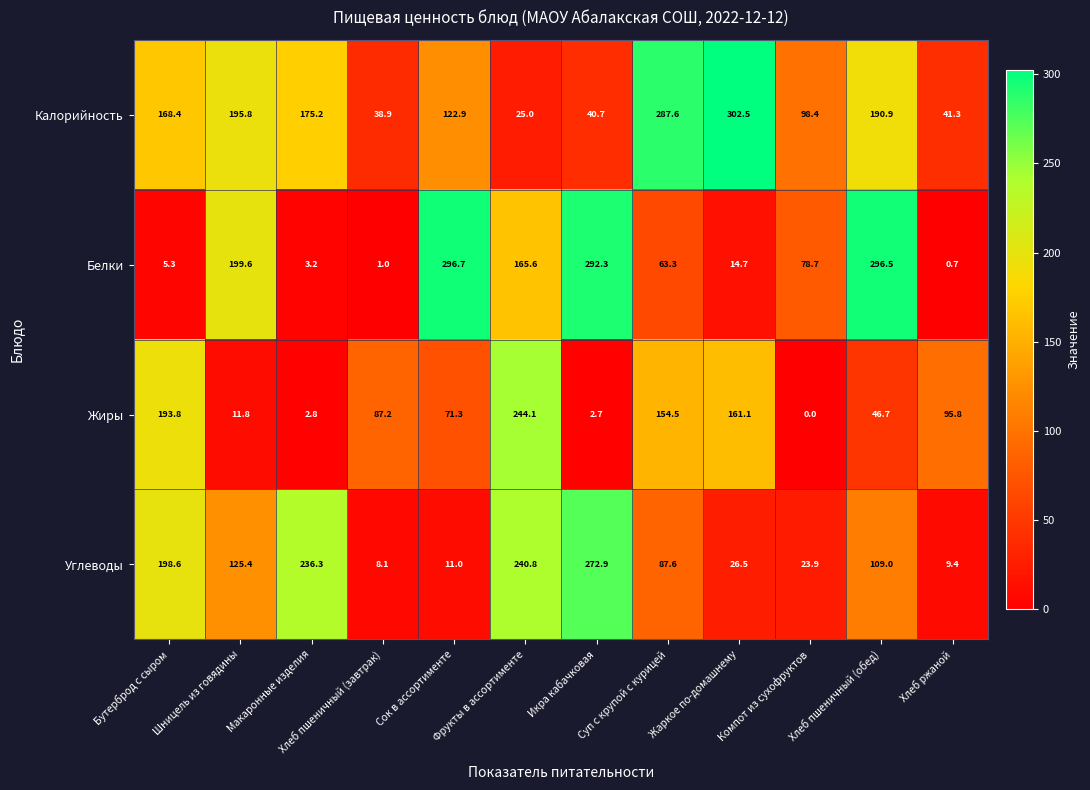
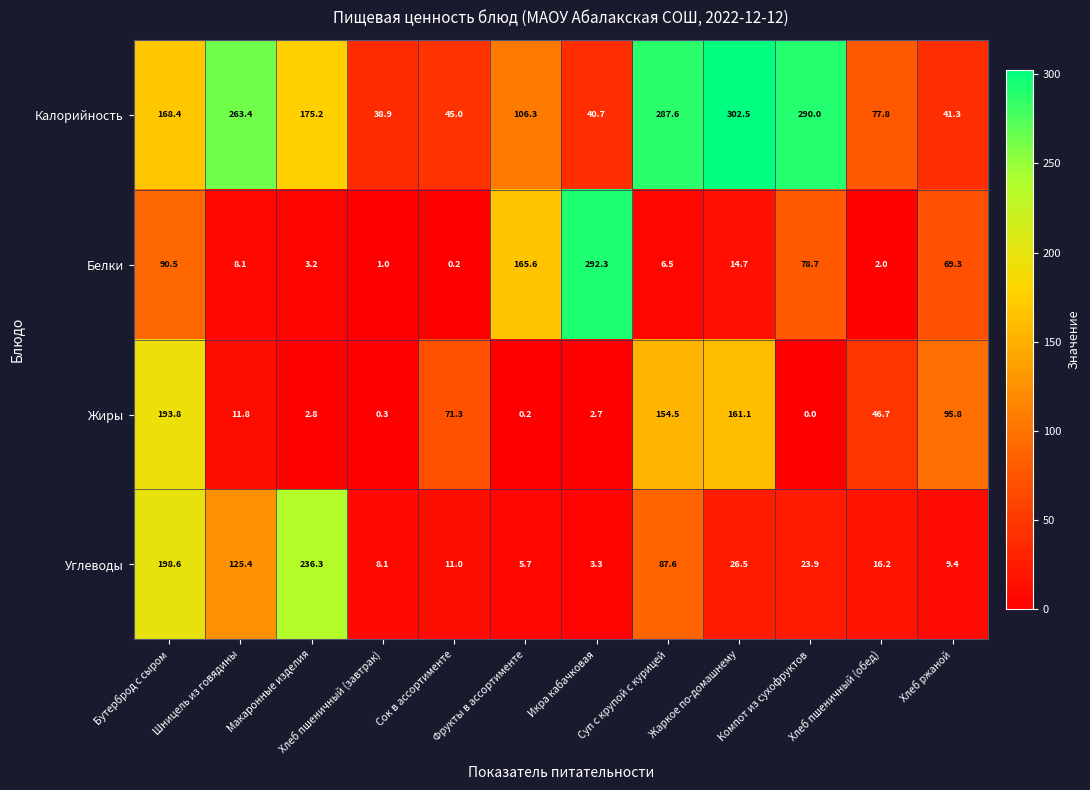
  {
    "Калорийность": {
      "Бутерброд с сыром": 168.4,
-     "Шницель из говядины": 195.8,
+     "Шницель из говядины": 263.4,
      "Макаронные изделия": 175.2,
      "Хлеб пшеничный (завтрак)": 38.9,
-     "Сок в ассортименте": 122.9,
-     "Фрукты в ассортименте": 25.0,
+     "Сок в ассортименте": 45.0,
+     "Фрукты в ассортименте": 106.3,
      "Икра кабачковая": 40.7,
      "Суп с крупой с курицей": 287.6,
      "Жаркое по-домашнему": 302.5,
-     "Компот из сухофруктов": 98.4,
-     "Хлеб пшеничный (обед)": 190.9,
+     "Компот из сухофруктов": 290.0,
+     "Хлеб пшеничный (обед)": 77.8,
      "Хлеб ржаной": 41.3
    },
    "Белки": {
-     "Бутерброд с сыром": 5.3,
-     "Шницель из говядины": 199.6,
+     "Бутерброд с сыром": 90.5,
+     "Шницель из говядины": 8.1,
      "Макаронные изделия": 3.2,
      "Хлеб пшеничный (завтрак)": 1.0,
-     "Сок в ассортименте": 296.7,
+     "Сок в ассортименте": 0.2,
      "Фрукты в ассортименте": 165.6,
      "Икра кабачковая": 292.3,
-     "Суп с крупой с курицей": 63.3,
+     "Суп с крупой с курицей": 6.5,
      "Жаркое по-домашнему": 14.7,
      "Компот из сухофруктов": 78.7,
-     "Хлеб пшеничный (обед)": 296.5,
-     "Хлеб ржаной": 0.7
+     "Хлеб пшеничный (обед)": 2.0,
+     "Хлеб ржаной": 69.3
    },
    "Жиры": {
      "Бутерброд с сыром": 193.8,
      "Шницель из говядины": 11.8,
      "Макаронные изделия": 2.8,
-     "Хлеб пшеничный (завтрак)": 87.2,
+     "Хлеб пшеничный (завтрак)": 0.3,
      "Сок в ассортименте": 71.3,
-     "Фрукты в ассортименте": 244.1,
+     "Фрукты в ассортименте": 0.2,
      "Икра кабачковая": 2.7,
      "Суп с крупой с курицей": 154.5,
      "Жаркое по-домашнему": 161.1,
      "Компот из сухофруктов": 0.0,
      "Хлеб пшеничный (обед)": 46.7,
      "Хлеб ржаной": 95.8
    },
    "Углеводы": {
      "Бутерброд с сыром": 198.6,
      "Шницель из говядины": 125.4,
      "Макаронные изделия": 236.3,
      "Хлеб пшеничный (завтрак)": 8.1,
      "Сок в ассортименте": 11.0,
-     "Фрукты в ассортименте": 240.8,
-     "Икра кабачковая": 272.9,
+     "Фрукты в ассортименте": 5.7,
+     "Икра кабачковая": 3.3,
      "Суп с крупой с курицей": 87.6,
      "Жаркое по-домашнему": 26.5,
      "Компот из сухофруктов": 23.9,
-     "Хлеб пшеничный (обед)": 109.0,
+     "Хлеб пшеничный (обед)": 16.2,
      "Хлеб ржаной": 9.4
    }
  }
